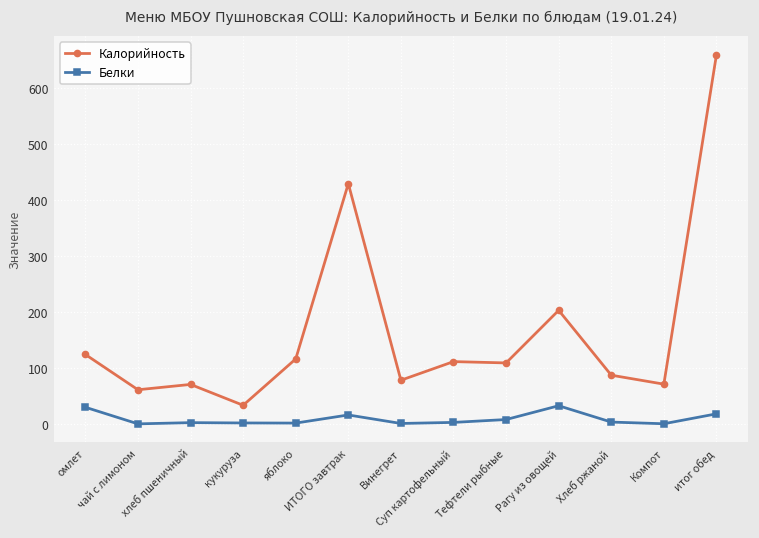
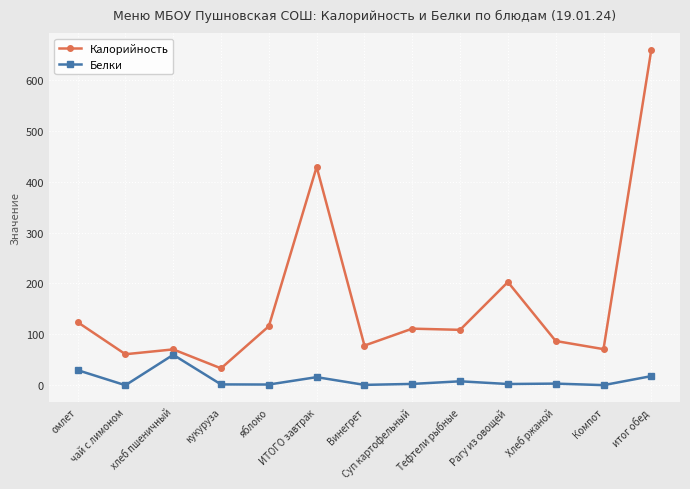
  {
    "Калорийность": {
      "омлет": 120,
      "чай с лимоном": 60,
      "хлеб пшеничный": 70,
      "кукуруза": 30,
      "яблоко": 120,
      "ИТОГО завтрак": 430,
      "Винегрет": 80,
      "Суп картофельный": 110,
      "Тефтели рыбные": 110,
      "Рагу из овощей": 200,
      "Хлеб ржаной": 90,
      "Компот": 70,
      "итог обед": 660
    },
    "Белки": {
      "омлет": 30,
      "чай с лимоном": 0,
-     "хлеб пшеничный": 0,
+     "хлеб пшеничный": 60,
      "кукуруза": 0,
      "яблоко": 0,
      "ИТОГО завтрак": 20,
      "Винегрет": 0,
      "Суп картофельный": 0,
      "Тефтели рыбные": 10,
-     "Рагу из овощей": 30,
+     "Рагу из овощей": 0,
      "Хлеб ржаной": 0,
      "Компот": 0,
      "итог обед": 20
    }
  }
